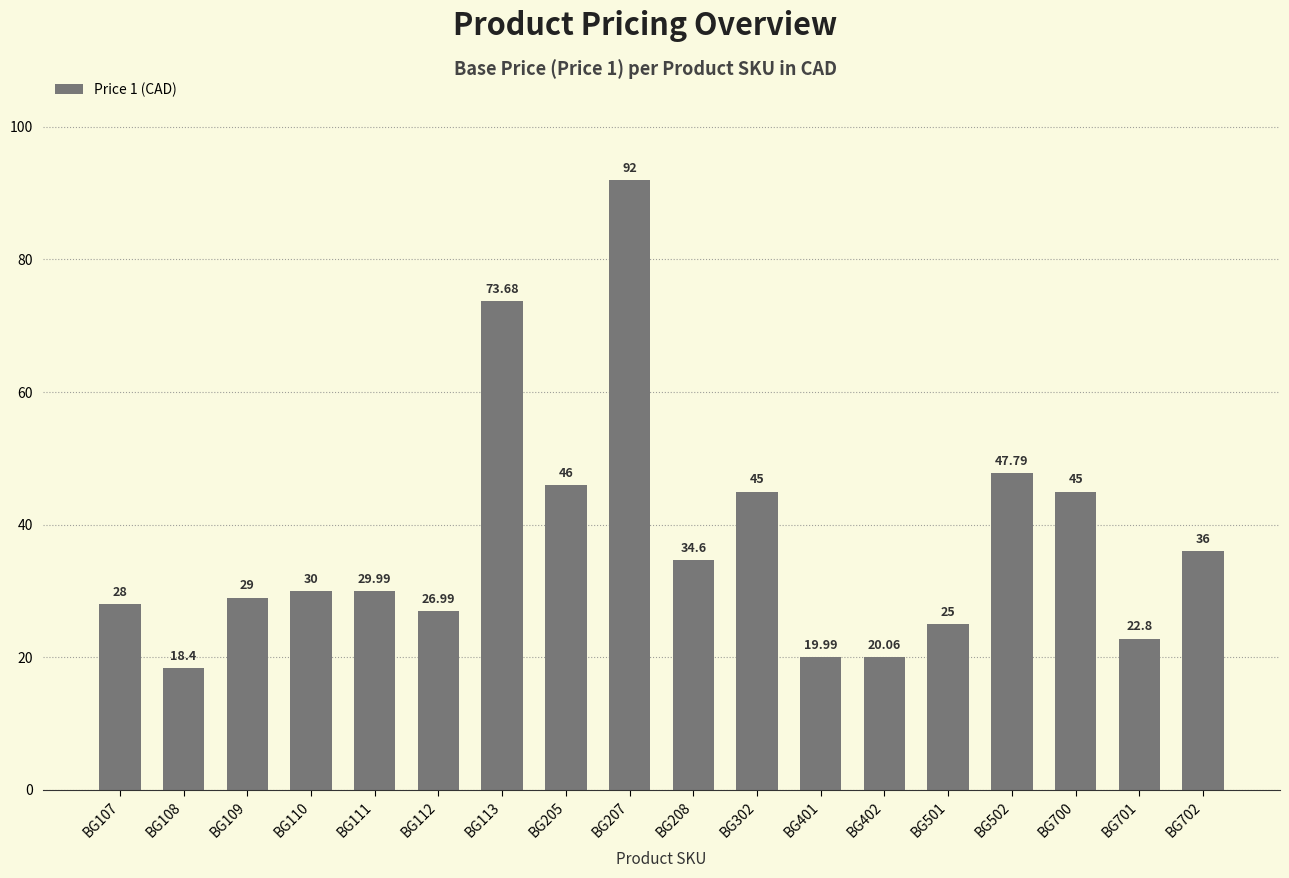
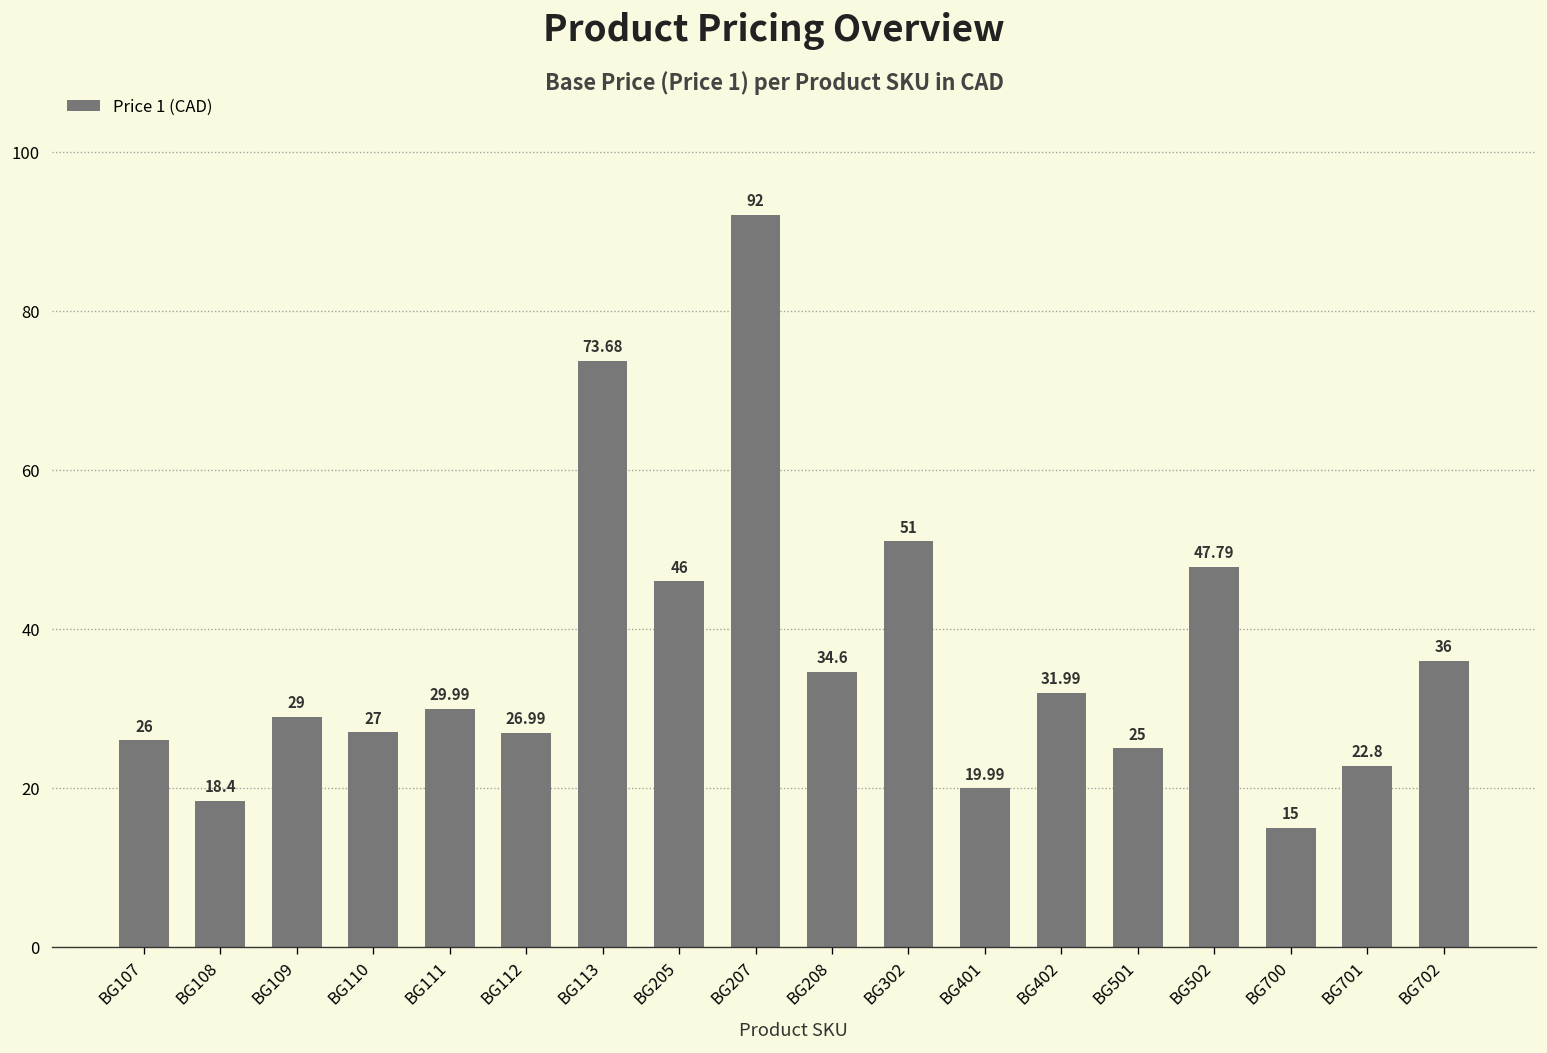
  {
-   "BG107": 28,
+   "BG107": 26,
    "BG108": 18.4,
    "BG109": 29,
-   "BG110": 30,
+   "BG110": 27,
    "BG111": 29.99,
    "BG112": 26.99,
    "BG113": 73.68,
    "BG205": 46,
    "BG207": 92,
    "BG208": 34.6,
-   "BG302": 45,
+   "BG302": 51,
    "BG401": 19.99,
-   "BG402": 20.06,
+   "BG402": 31.99,
    "BG501": 25,
    "BG502": 47.79,
-   "BG700": 45,
+   "BG700": 15,
    "BG701": 22.8,
    "BG702": 36
  }
